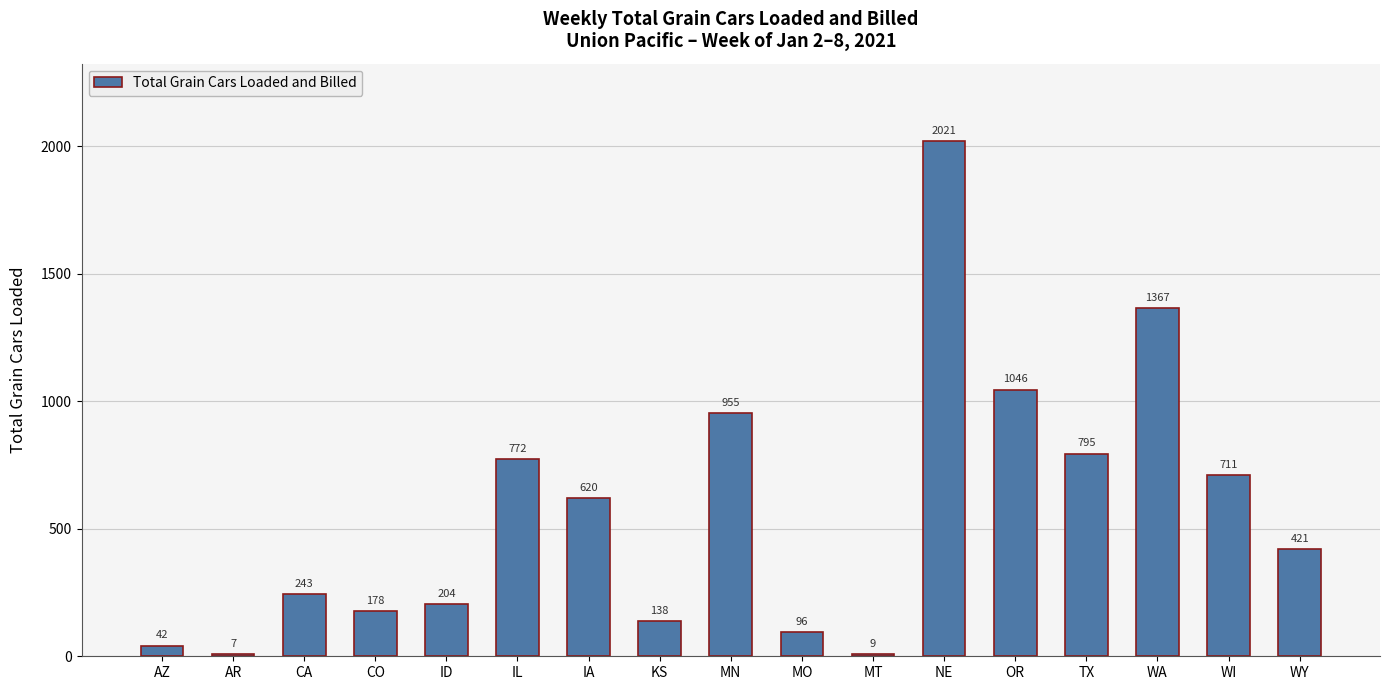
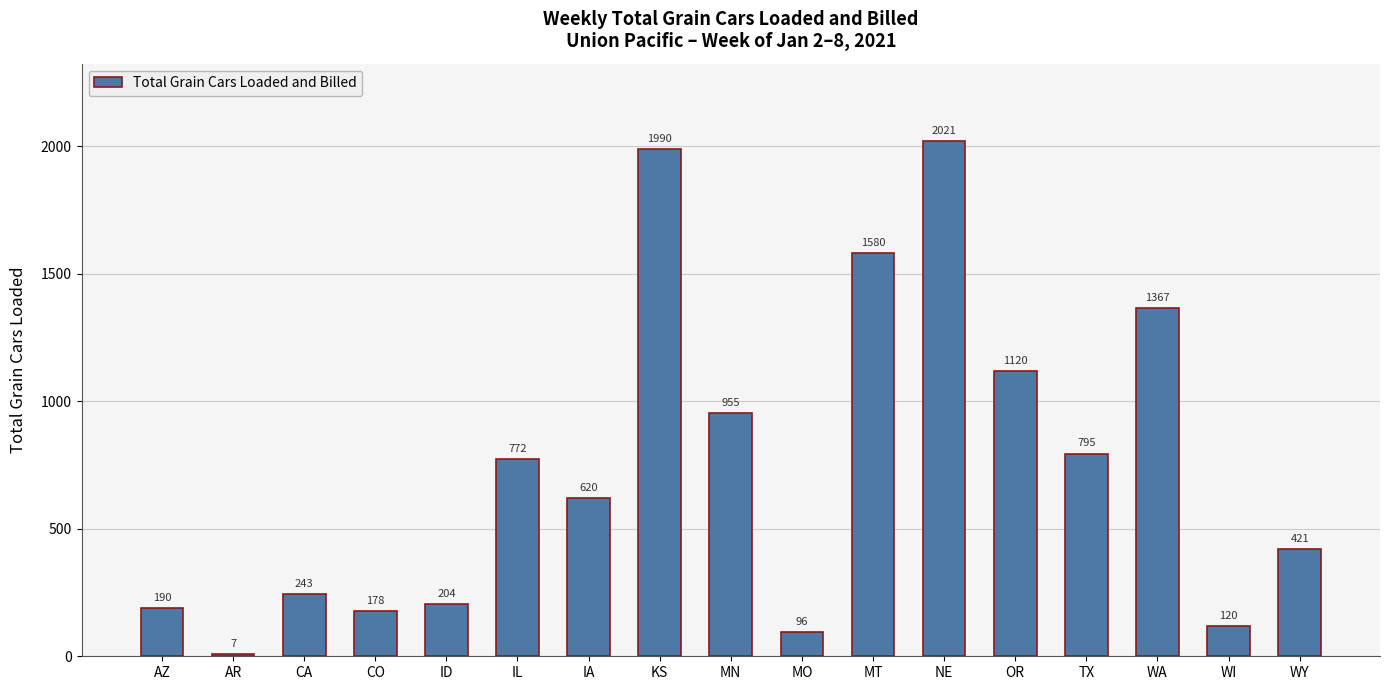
  {
-   "AZ": 42,
+   "AZ": 190,
    "AR": 7,
    "CA": 243,
    "CO": 178,
    "ID": 204,
    "IL": 772,
    "IA": 620,
-   "KS": 138,
+   "KS": 1990,
    "MN": 955,
    "MO": 96,
-   "MT": 9,
+   "MT": 1580,
    "NE": 2021,
-   "OR": 1046,
+   "OR": 1120,
    "TX": 795,
    "WA": 1367,
-   "WI": 711,
+   "WI": 120,
    "WY": 421
  }
